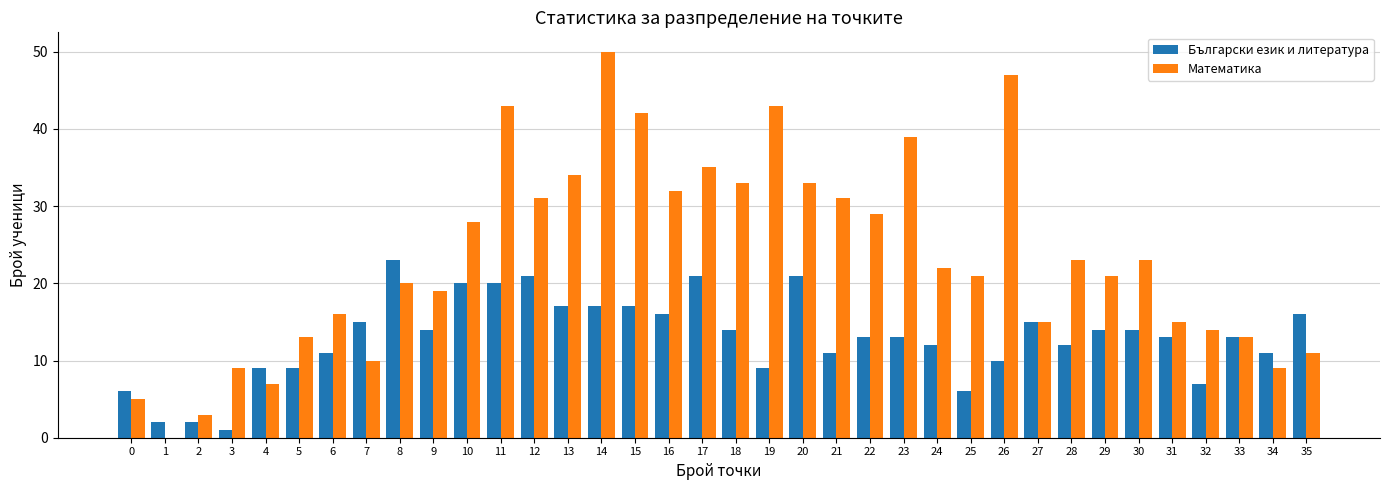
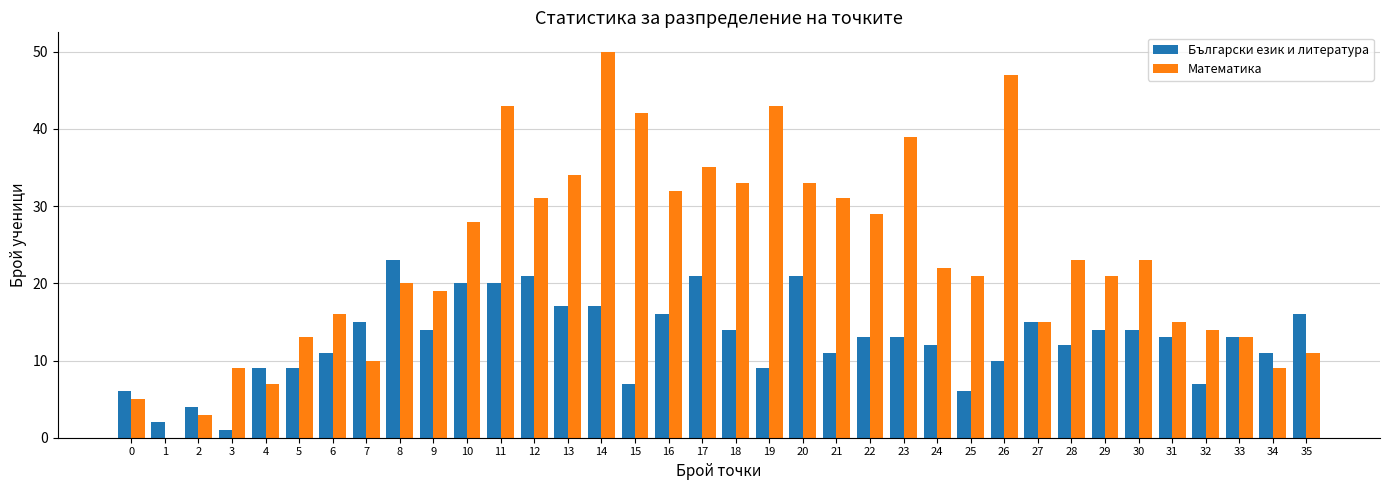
  {
    "Български език и литература": {
      "0": 6,
      "1": 2,
-     "2": 2,
+     "2": 4,
      "3": 1,
      "4": 9,
      "5": 9,
      "6": 11,
      "7": 15,
      "8": 23,
      "9": 14,
      "10": 20,
      "11": 20,
      "12": 21,
      "13": 17,
      "14": 17,
-     "15": 17,
+     "15": 7,
      "16": 16,
      "17": 21,
      "18": 14,
      "19": 9,
      "20": 21,
      "21": 11,
      "22": 13,
      "23": 13,
      "24": 12,
      "25": 6,
      "26": 10,
      "27": 15,
      "28": 12,
      "29": 14,
      "30": 14,
      "31": 13,
      "32": 7,
      "33": 13,
      "34": 11,
      "35": 16
    },
    "Математика": {
      "0": 5,
      "1": 0,
      "2": 3,
      "3": 9,
      "4": 7,
      "5": 13,
      "6": 16,
      "7": 10,
      "8": 20,
      "9": 19,
      "10": 28,
      "11": 43,
      "12": 31,
      "13": 34,
      "14": 50,
      "15": 42,
      "16": 32,
      "17": 35,
      "18": 33,
      "19": 43,
      "20": 33,
      "21": 31,
      "22": 29,
      "23": 39,
      "24": 22,
      "25": 21,
      "26": 47,
      "27": 15,
      "28": 23,
      "29": 21,
      "30": 23,
      "31": 15,
      "32": 14,
      "33": 13,
      "34": 9,
      "35": 11
    }
  }
